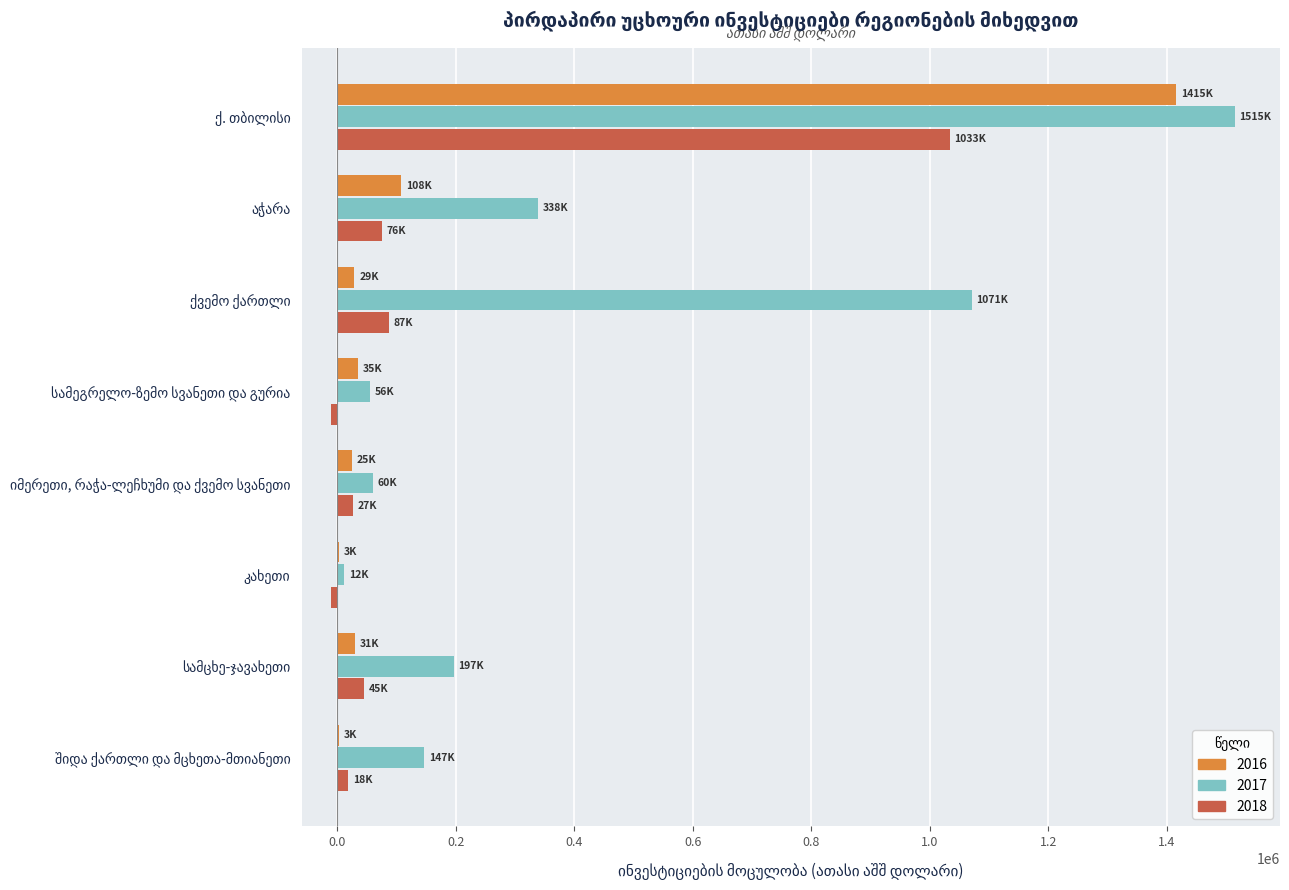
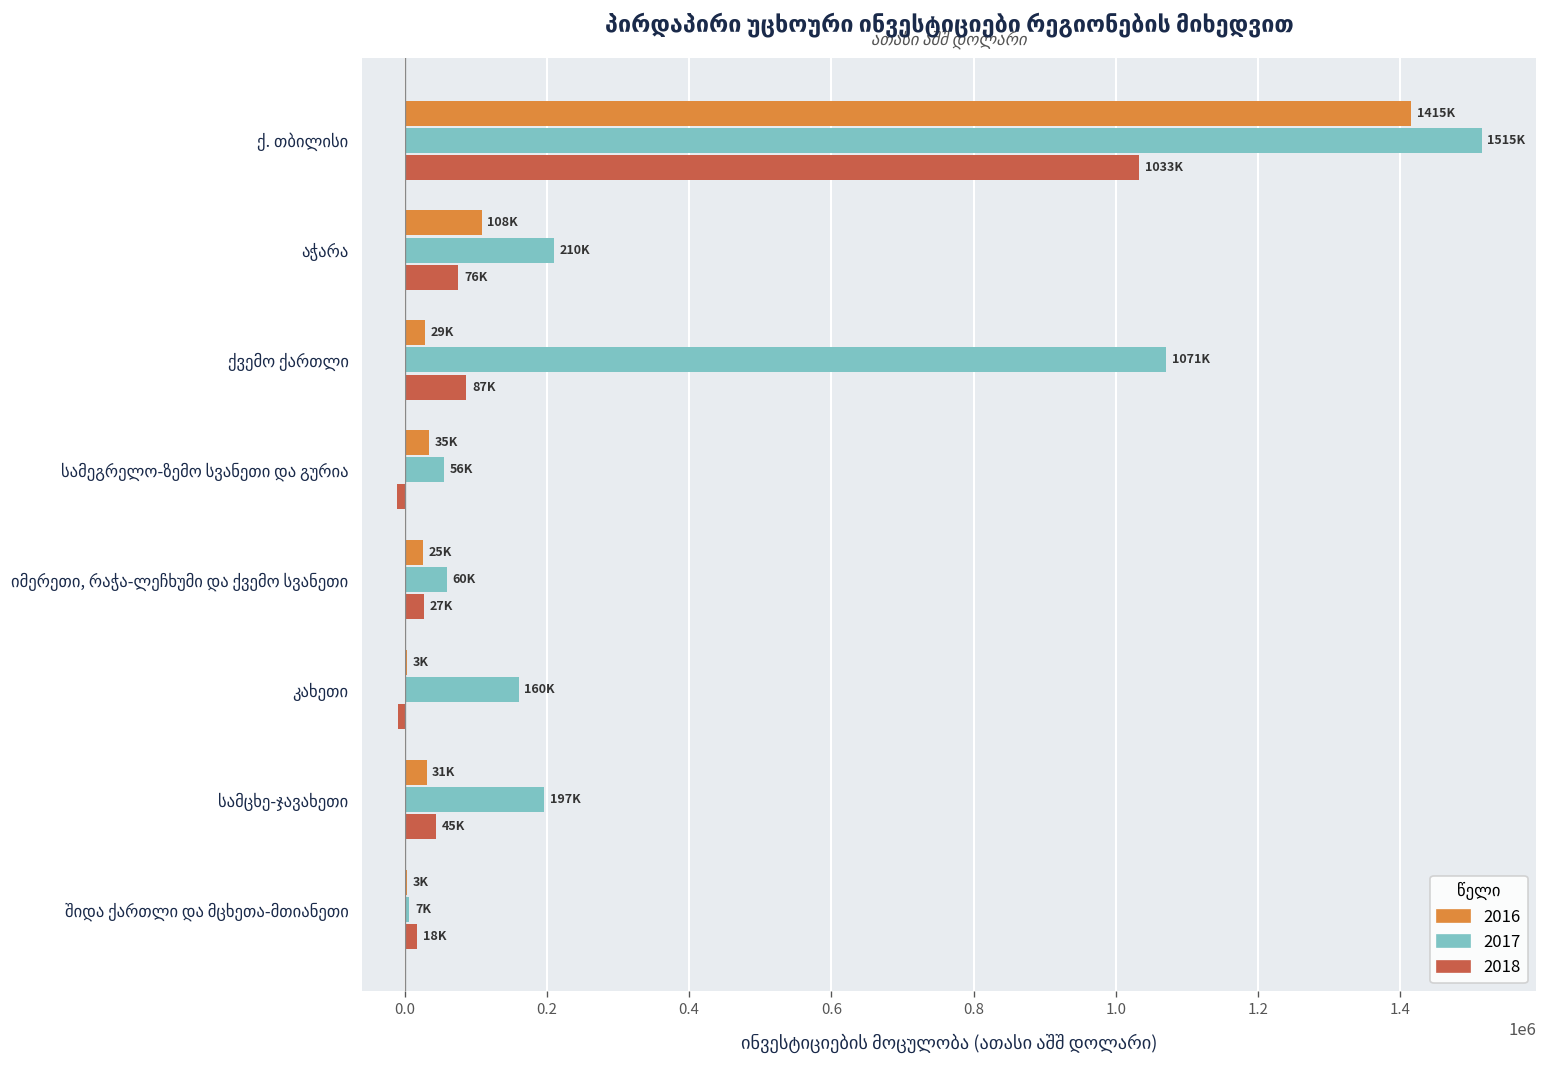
  {
    "2017": {
      "ქ. თბილისი": "1515K",
-     "აჭარა": "338K",
+     "აჭარა": "210K",
      "ქვემო ქართლი": "1071K",
      "სამეგრელო-ზემო სვანეთი და გურია": "56K",
      "იმერეთი, რაჭა-ლეჩხუმი და ქვემო სვანეთი": "60K",
-     "კახეთი": "12K",
+     "კახეთი": "160K",
      "სამცხე-ჯავახეთი": "197K",
-     "შიდა ქართლი და მცხეთა-მთიანეთი": "147K"
+     "შიდა ქართლი და მცხეთა-მთიანეთი": "7K"
    }
  }
